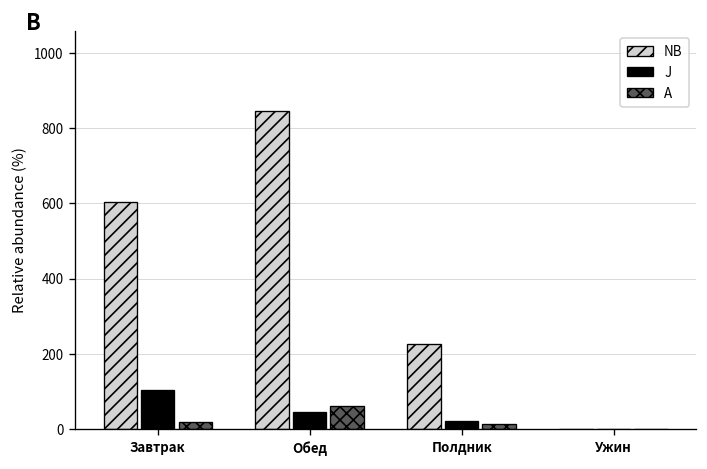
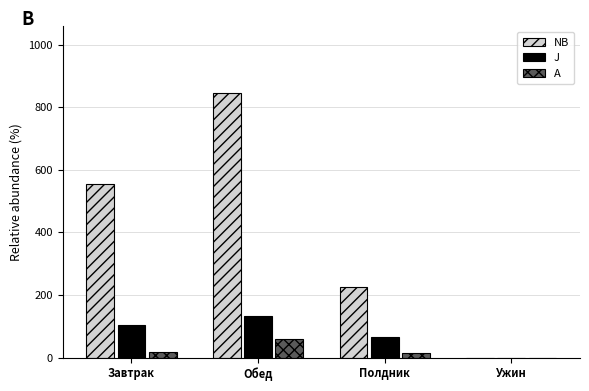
  {
    "NB": {
-     "Завтрак": 600,
+     "Завтрак": 550,
      "Обед": 850,
      "Полдник": 220,
      "Ужин": 0
    },
    "J": {
      "Завтрак": 100,
-     "Обед": 40,
-     "Полдник": 20,
+     "Обед": 130,
+     "Полдник": 60,
      "Ужин": 0
    },
    "A": {
      "Завтрак": 20,
      "Обед": 60,
      "Полдник": 10,
      "Ужин": 0
    }
  }
